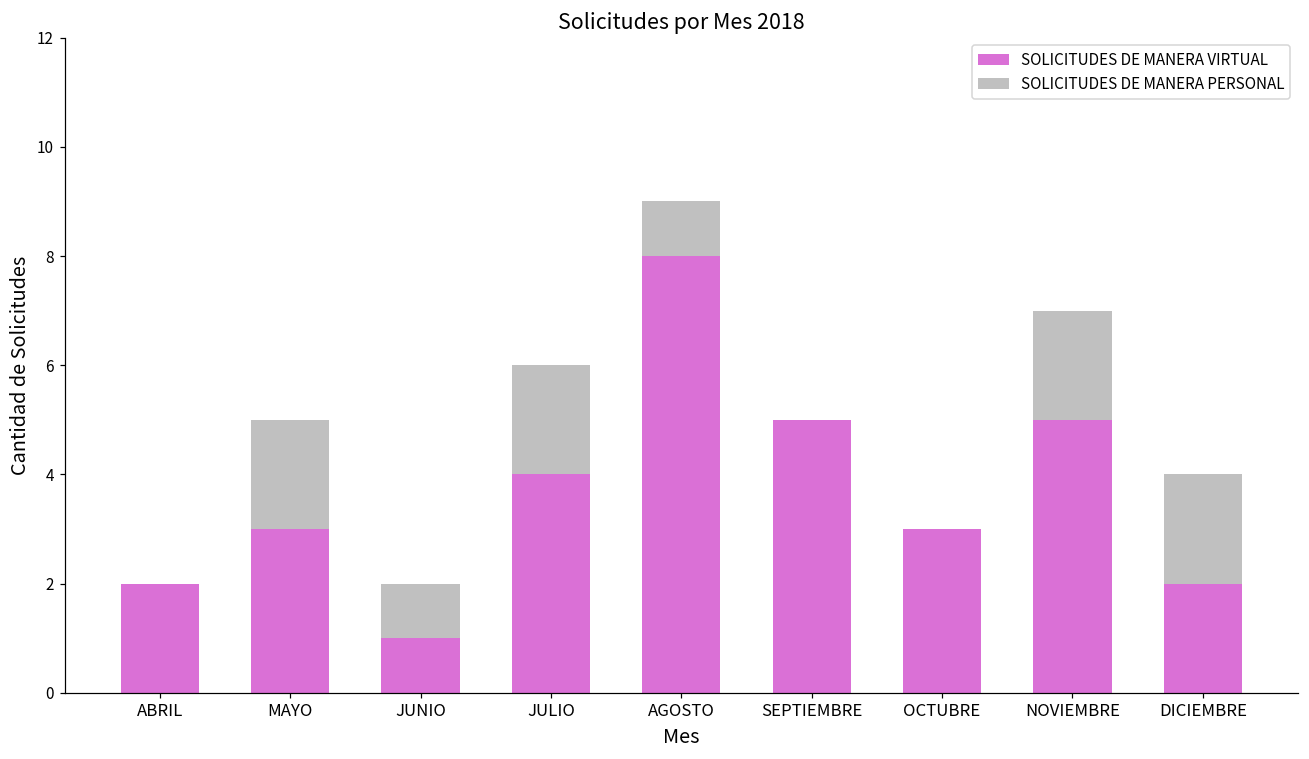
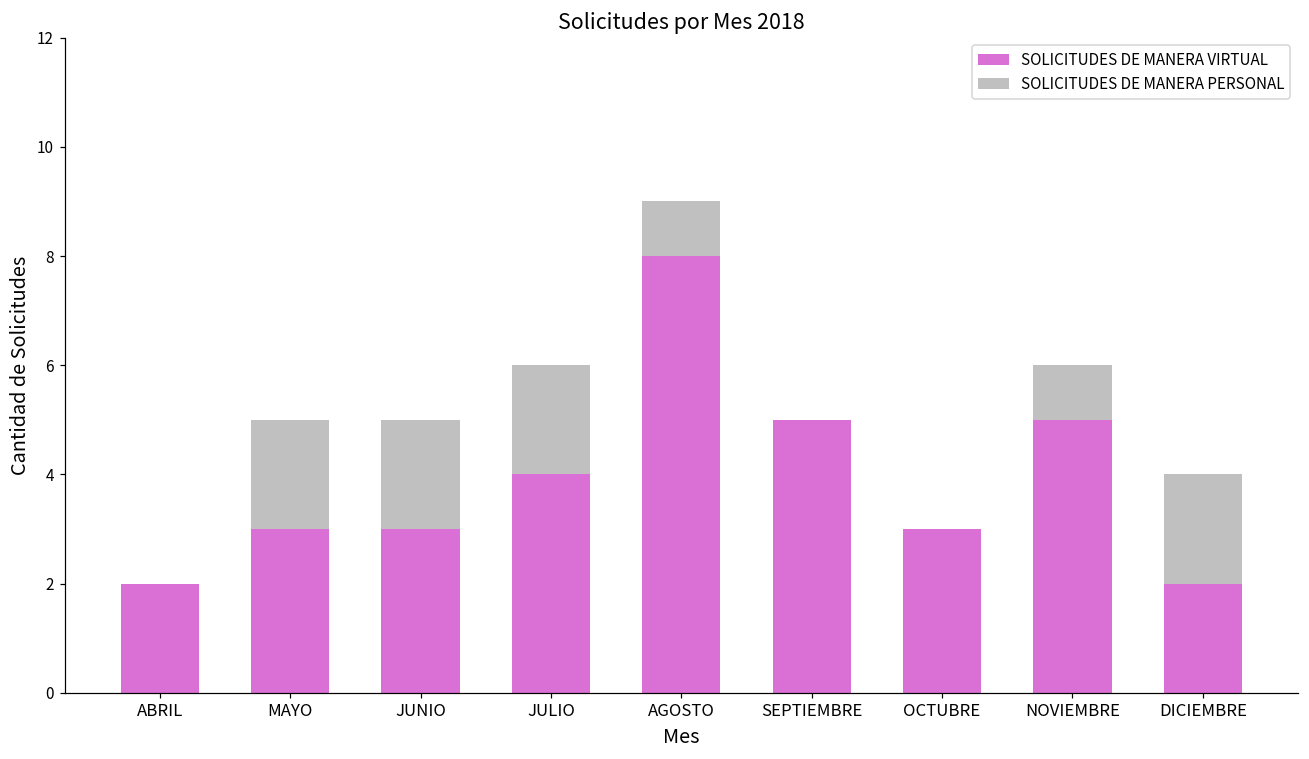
  {
    "SOLICITUDES DE MANERA VIRTUAL": {
      "ABRIL": 2,
      "MAYO": 3,
-     "JUNIO": 1,
+     "JUNIO": 3,
      "JULIO": 4,
      "AGOSTO": 8,
      "SEPTIEMBRE": 5,
      "OCTUBRE": 3,
      "NOVIEMBRE": 5,
      "DICIEMBRE": 2
    },
    "SOLICITUDES DE MANERA PERSONAL": {
      "ABRIL": 0,
      "MAYO": 2,
-     "JUNIO": 1,
+     "JUNIO": 2,
      "JULIO": 2,
      "AGOSTO": 1,
      "SEPTIEMBRE": 0,
      "OCTUBRE": 0,
-     "NOVIEMBRE": 2,
+     "NOVIEMBRE": 1,
      "DICIEMBRE": 2
    }
  }
